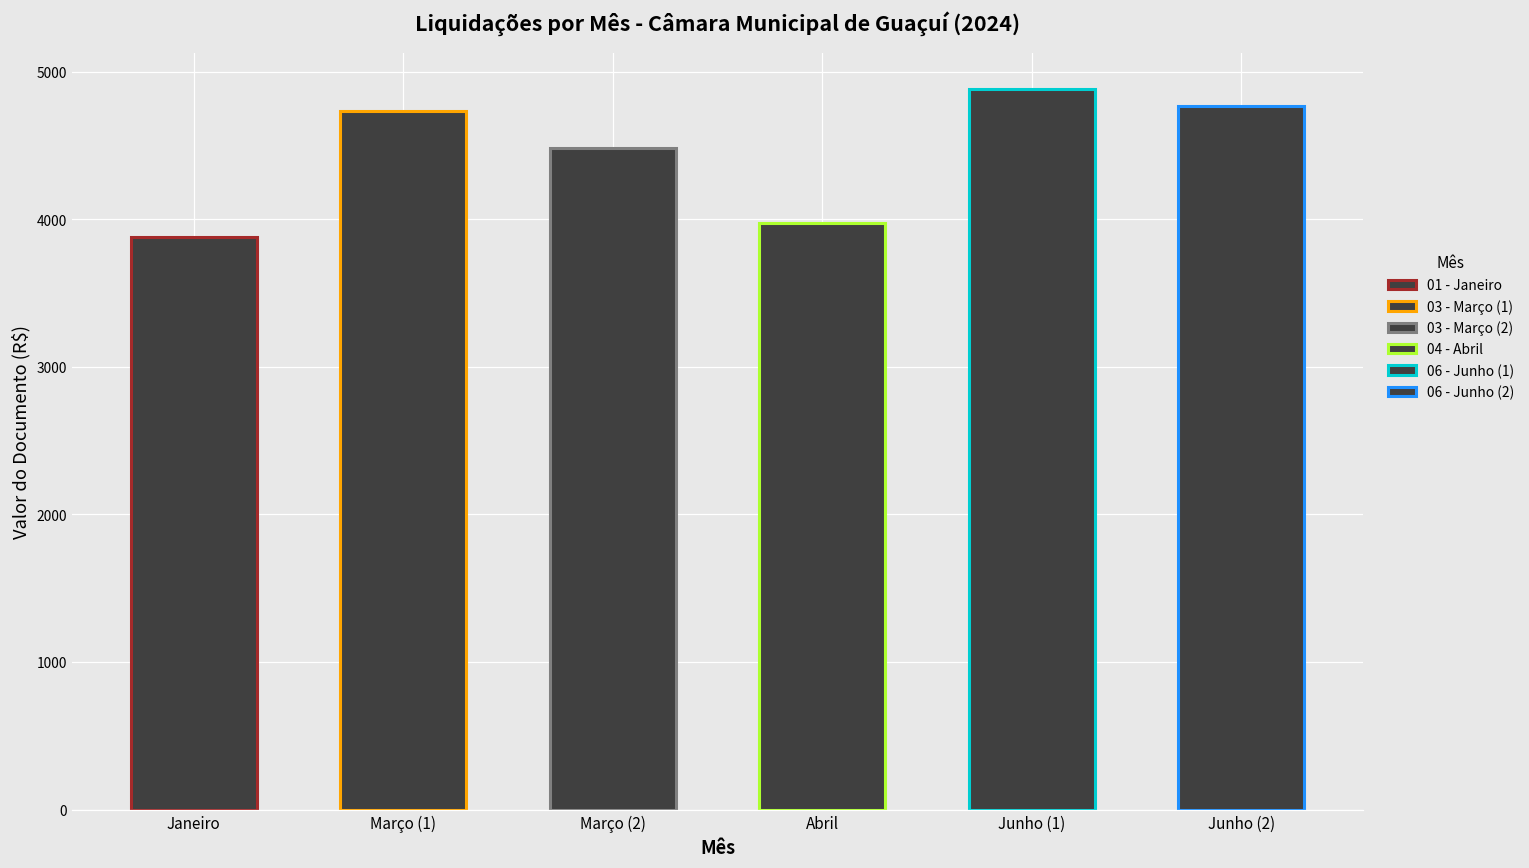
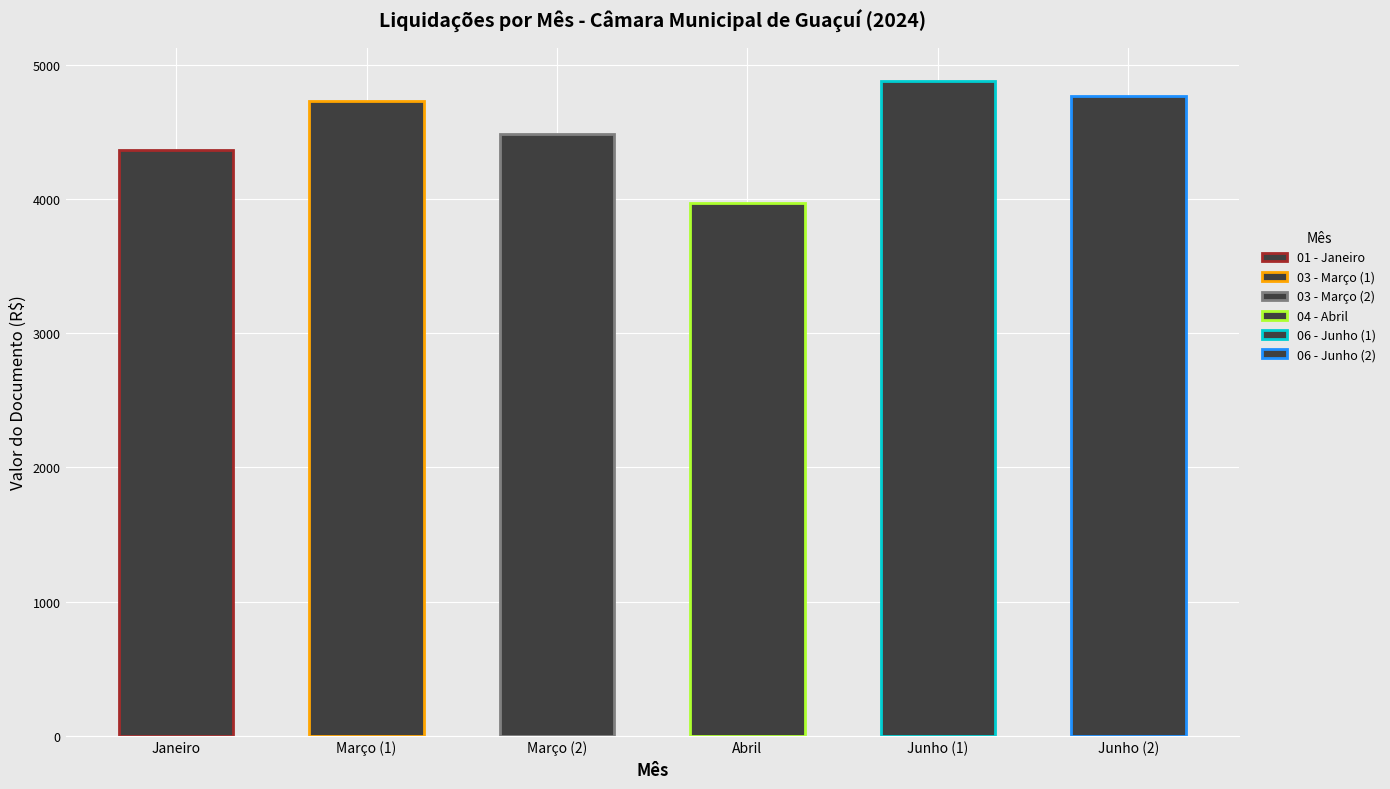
  {
-   "Janeiro": 3880,
+   "Janeiro": 4370,
    "Março (1)": 4740,
    "Março (2)": 4490,
    "Abril": 3970,
    "Junho (1)": 4880,
    "Junho (2)": 4770
  }
